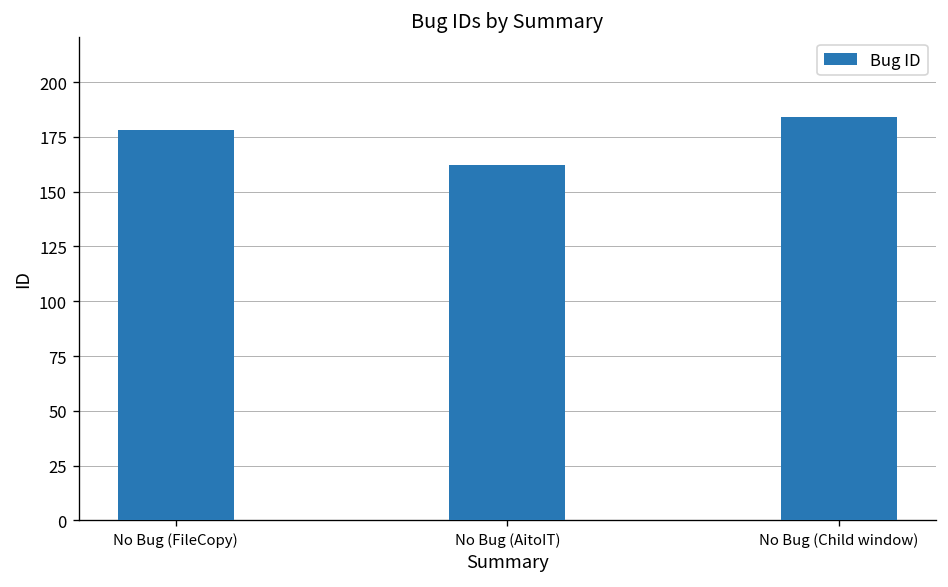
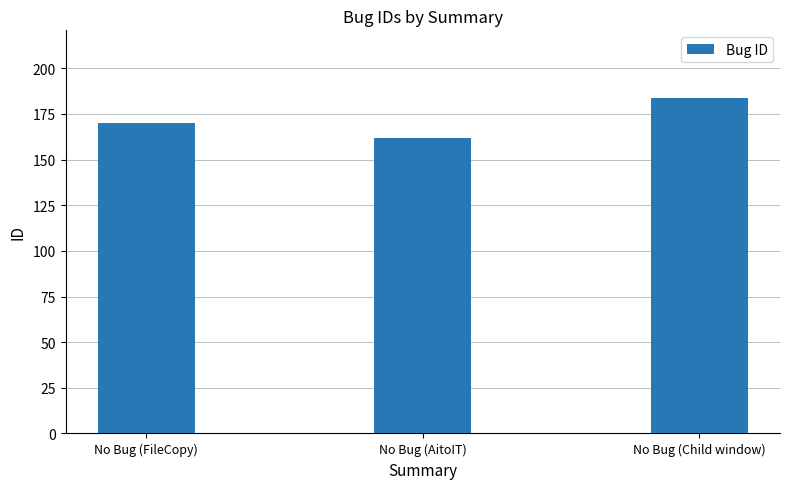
  {
-   "No Bug (FileCopy)": 178,
+   "No Bug (FileCopy)": 170,
    "No Bug (AitoIT)": 162,
    "No Bug (Child window)": 184
  }
